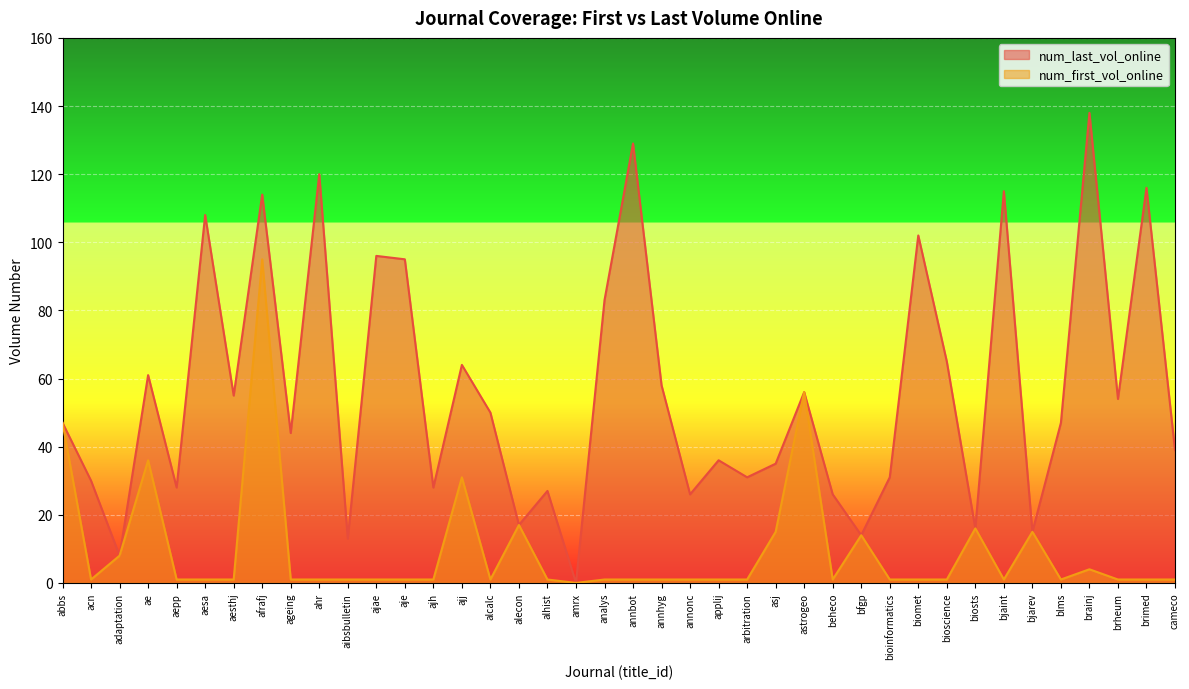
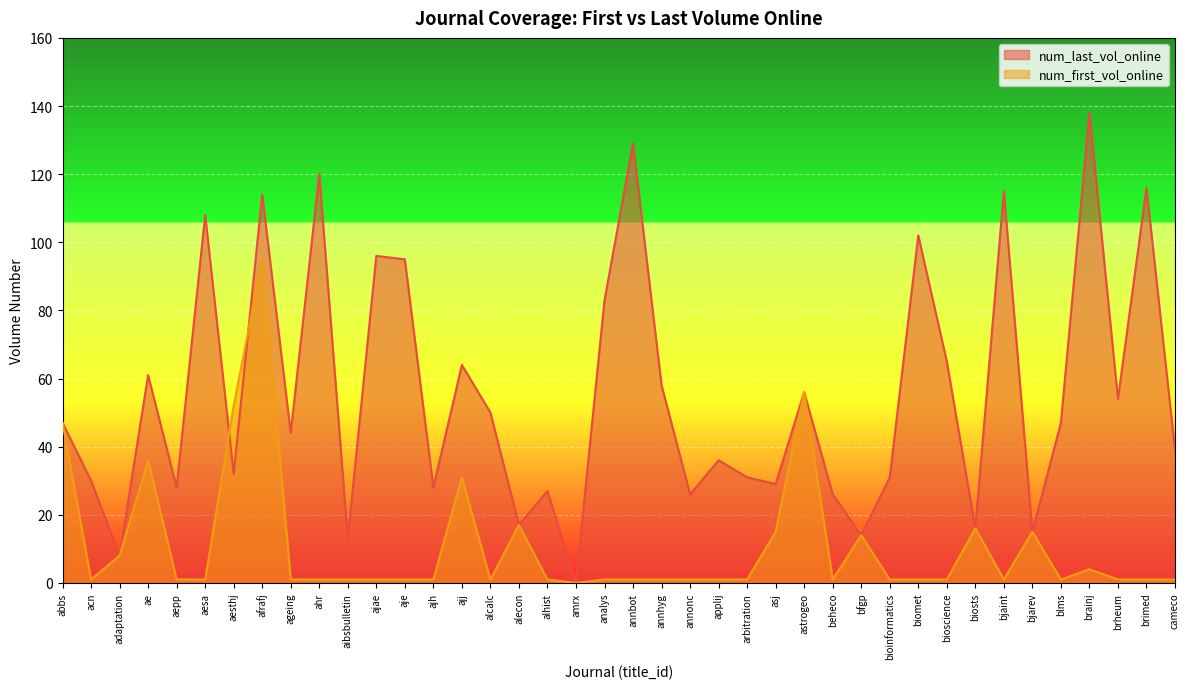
  {
    "num_last_vol_online": {
      "acn": 30,
      "ae": 61,
      "aepp": 28,
      "aesa": 108,
-     "aesthj": 55,
+     "aesthj": 32,
      "afrafj": 114,
      "ageing": 44,
      "ahr": 120,
      "aibsbulletin": 13,
      "ajae": 96,
      "aje": 95,
      "ajh": 28,
      "ajj": 64,
      "alcalc": 50,
      "alhist": 27,
      "analys": 83,
      "annbot": 129,
      "annhyg": 58,
      "annonc": 26,
      "applij": 36,
      "arbitration": 31,
-     "asj": 35,
+     "asj": 29,
      "beheco": 26,
      "bioinformatics": 31,
      "biomet": 102,
      "bioscience": 65,
      "bjaint": 115,
      "blms": 47,
      "brainj": 138,
      "brheum": 54,
      "brimed": 116,
      "cameco": 39
    },
    "num_first_vol_online": {
      "acn": 1,
      "ae": 36,
      "aepp": 1,
      "aesa": 1,
-     "aesthj": 1,
+     "aesthj": 52,
      "afrafj": 95,
      "ageing": 1,
      "ahr": 1,
      "aibsbulletin": 1,
      "ajae": 1,
      "aje": 1,
      "ajh": 1,
      "ajj": 31,
      "alcalc": 1,
      "alhist": 1,
      "analys": 1,
      "annbot": 1,
      "annhyg": 1,
      "annonc": 1,
      "applij": 1,
      "arbitration": 1,
      "asj": 15,
      "beheco": 1,
      "bioinformatics": 1,
      "biomet": 1,
      "bioscience": 1,
      "bjaint": 1,
      "blms": 1,
      "brainj": 4,
      "brheum": 1,
      "brimed": 1,
      "cameco": 1
    }
  }
